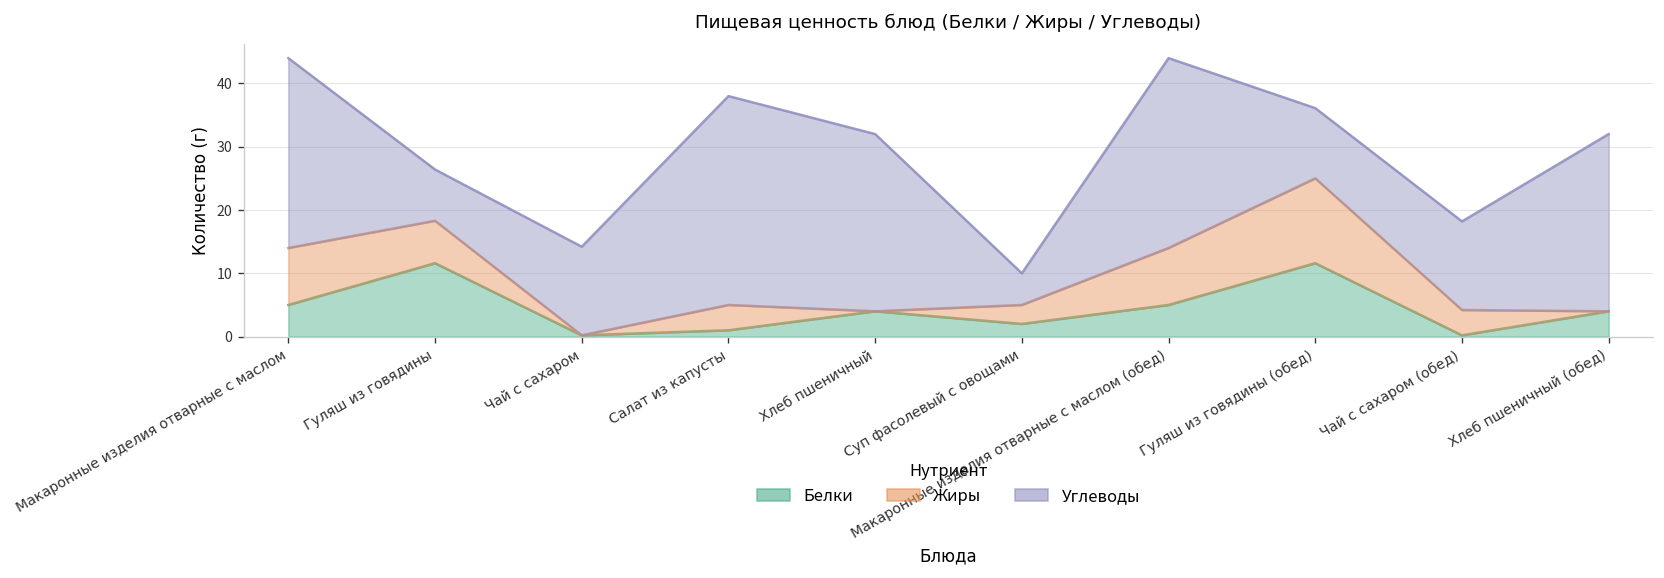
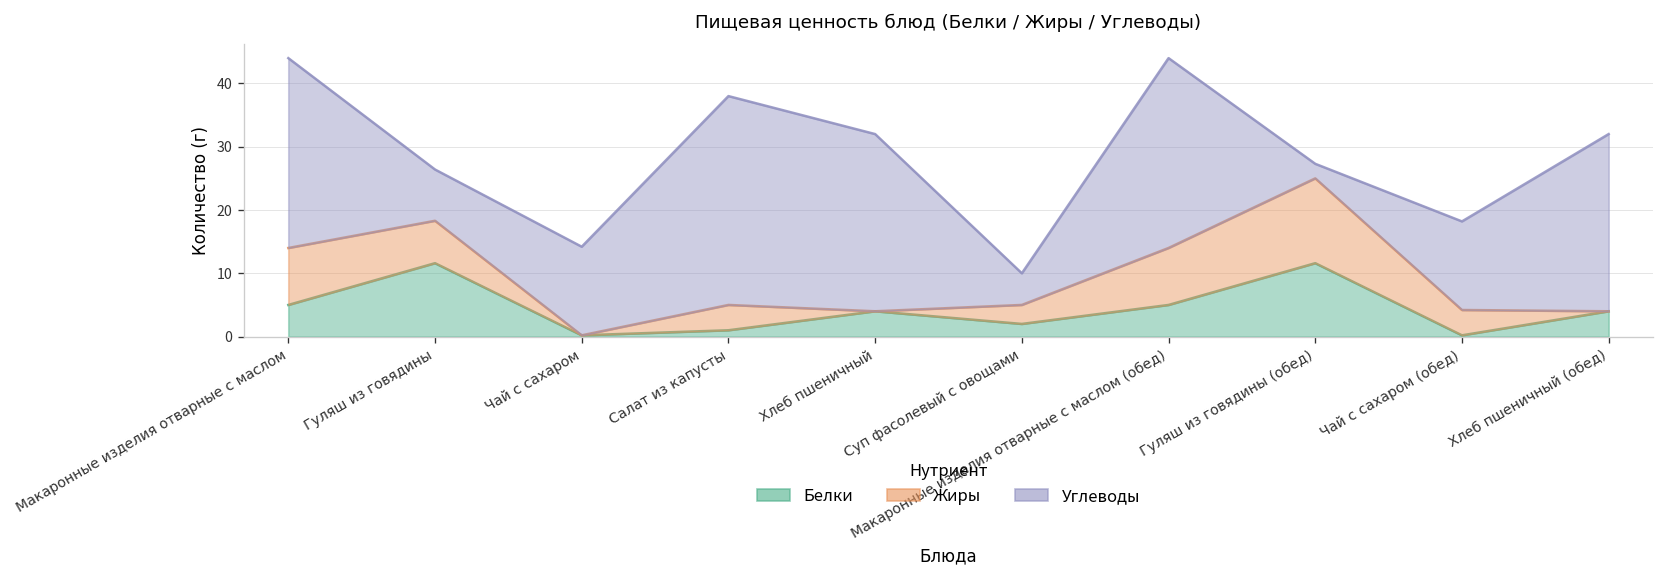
  {
    "Белки": {
      "Макаронные изделия отварные с маслом": 5,
      "Гуляш из говядины": 12,
      "Салат из капусты": 1,
      "Суп фасолевый с овощами": 2,
      "Макаронные изделия отварные с маслом (обед)": 5,
      "Гуляш из говядины (обед)": 12,
      "Чай с сахаром (обед)": 0
    },
    "Жиры": {
      "Макаронные изделия отварные с маслом": 9,
      "Гуляш из говядины": 7,
      "Салат из капусты": 4,
      "Суп фасолевый с овощами": 3,
      "Макаронные изделия отварные с маслом (обед)": 9,
      "Гуляш из говядины (обед)": 13,
      "Чай с сахаром (обед)": 4
    },
    "Углеводы": {
      "Макаронные изделия отварные с маслом": 30,
      "Гуляш из говядины": 8,
      "Чай с сахаром": 14,
      "Салат из капусты": 33,
      "Хлеб пшеничный": 28,
      "Суп фасолевый с овощами": 5,
      "Макаронные изделия отварные с маслом (обед)": 30,
-     "Гуляш из говядины (обед)": 11,
+     "Гуляш из говядины (обед)": 2,
      "Чай с сахаром (обед)": 14,
      "Хлеб пшеничный (обед)": 28
    }
  }
